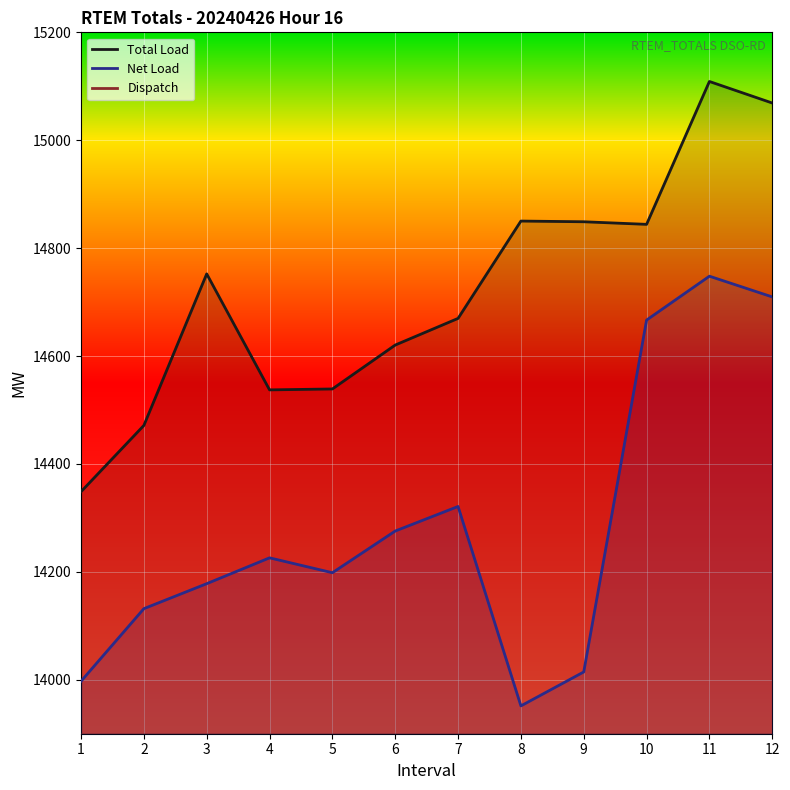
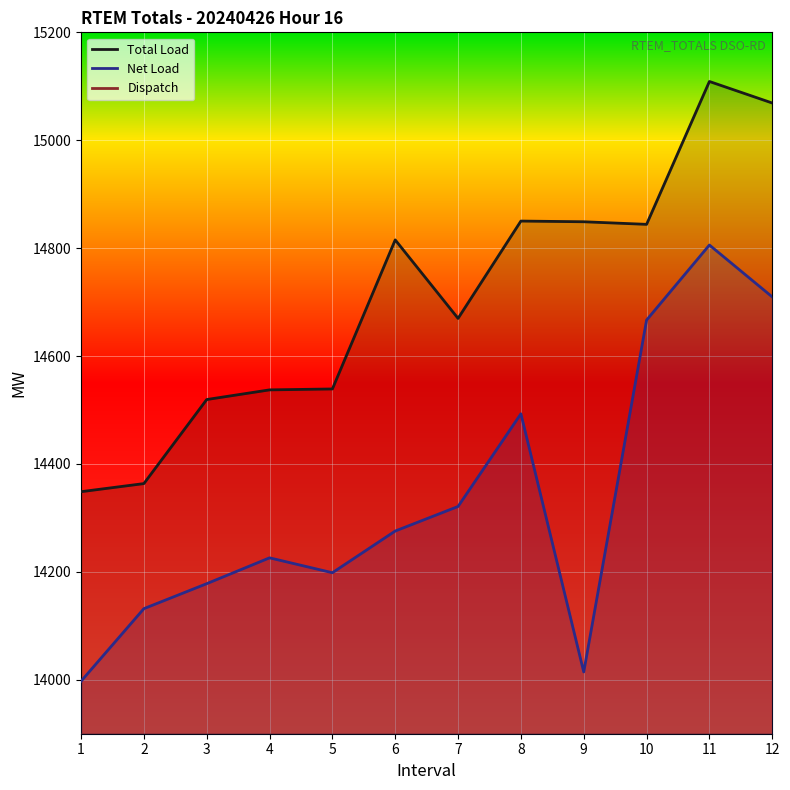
  {
    "Total Load": {
      "1": 14350,
-     "2": 14470,
-     "3": 14750,
+     "2": 14360,
+     "3": 14520,
      "4": 14540,
      "5": 14540,
-     "6": 14620,
+     "6": 14820,
      "7": 14670,
      "8": 14850,
      "9": 14850,
      "10": 14840,
      "11": 15110,
      "12": 15070
    },
    "Net Load": {
      "1": 14000,
      "2": 14130,
      "3": 14180,
      "4": 14230,
      "5": 14200,
      "6": 14280,
      "7": 14320,
-     "8": 13950,
+     "8": 14490,
      "9": 14010,
      "10": 14670,
-     "11": 14750,
+     "11": 14810,
      "12": 14710
    }
  }
